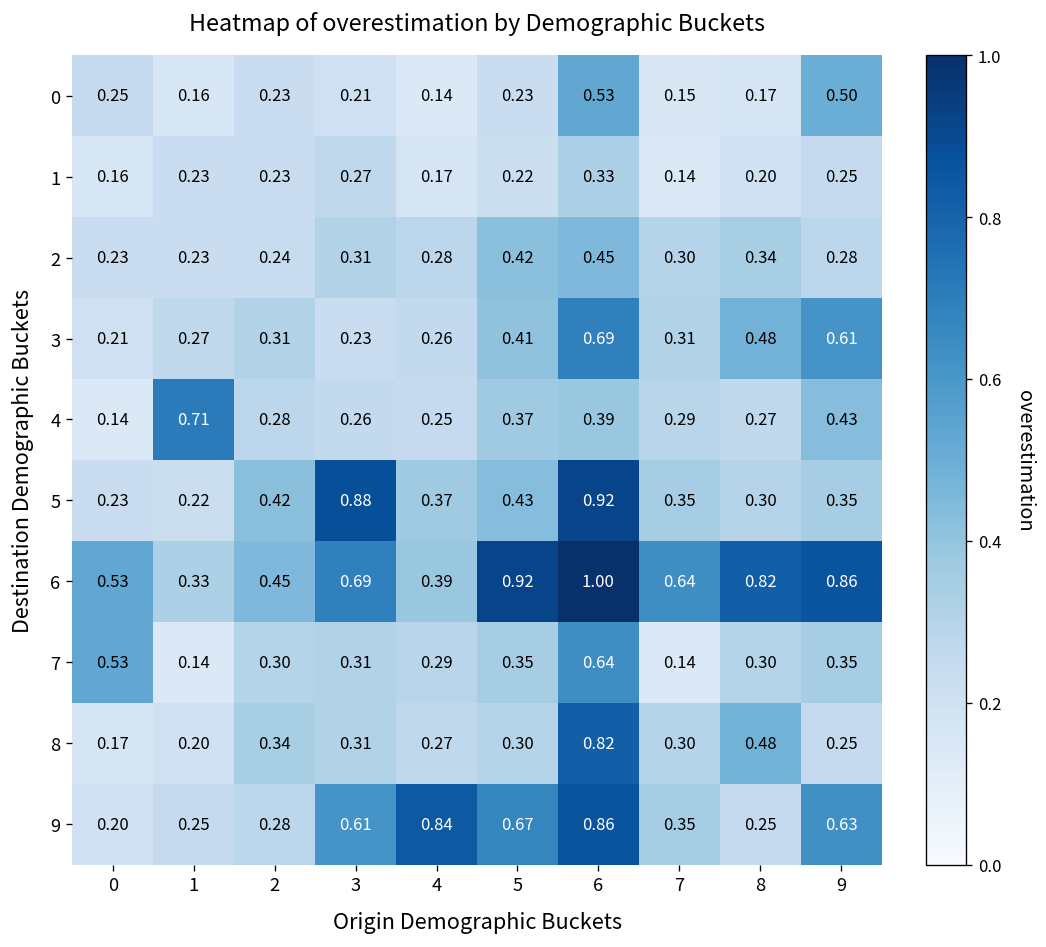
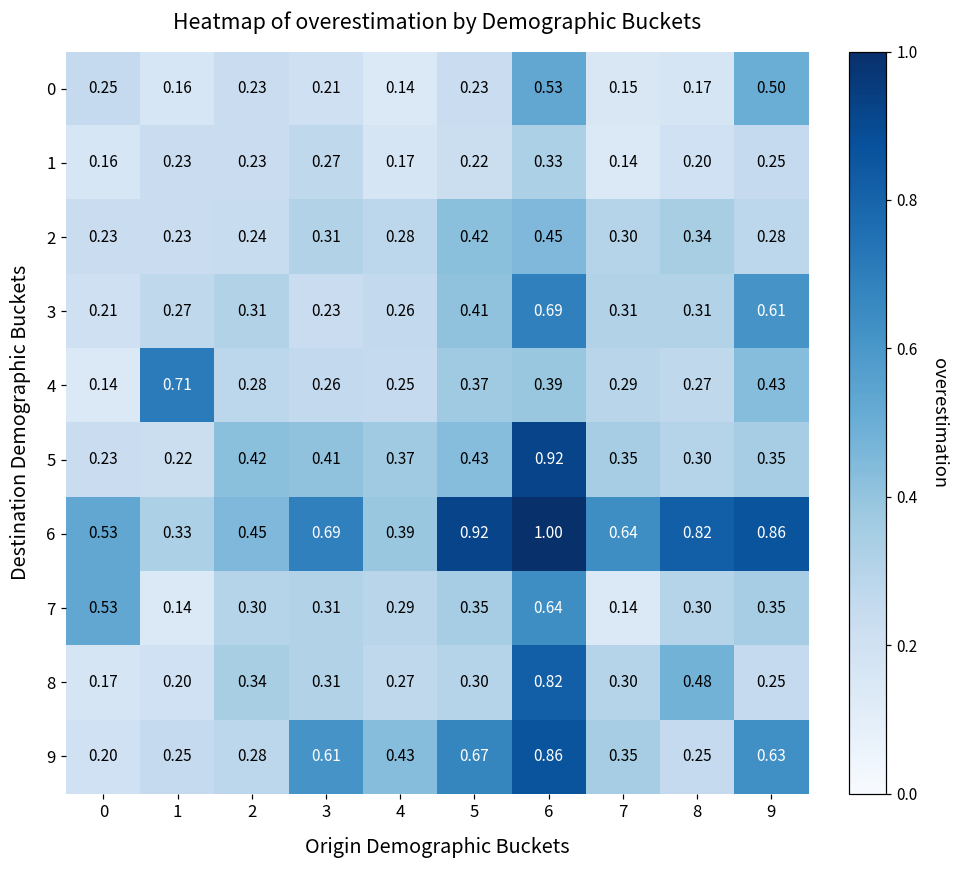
  {
    "0": {
      "0": 0.25,
      "1": 0.16,
      "2": 0.23,
      "3": 0.21,
      "4": 0.14,
      "5": 0.23,
      "6": 0.53,
      "7": 0.15,
      "8": 0.17,
      "9": 0.50
    },
    "1": {
      "0": 0.16,
      "1": 0.23,
      "2": 0.23,
      "3": 0.27,
      "4": 0.17,
      "5": 0.22,
      "6": 0.33,
      "7": 0.14,
      "8": 0.20,
      "9": 0.25
    },
    "2": {
      "0": 0.23,
      "1": 0.23,
      "2": 0.24,
      "3": 0.31,
      "4": 0.28,
      "5": 0.42,
      "6": 0.45,
      "7": 0.30,
      "8": 0.34,
      "9": 0.28
    },
    "3": {
      "0": 0.21,
      "1": 0.27,
      "2": 0.31,
      "3": 0.23,
      "4": 0.26,
      "5": 0.41,
      "6": 0.69,
      "7": 0.31,
-     "8": 0.48,
+     "8": 0.31,
      "9": 0.61
    },
    "4": {
      "0": 0.14,
      "1": 0.71,
      "2": 0.28,
      "3": 0.26,
      "4": 0.25,
      "5": 0.37,
      "6": 0.39,
      "7": 0.29,
      "8": 0.27,
      "9": 0.43
    },
    "5": {
      "0": 0.23,
      "1": 0.22,
      "2": 0.42,
-     "3": 0.88,
+     "3": 0.41,
      "4": 0.37,
      "5": 0.43,
      "6": 0.92,
      "7": 0.35,
      "8": 0.30,
      "9": 0.35
    },
    "6": {
      "0": 0.53,
      "1": 0.33,
      "2": 0.45,
      "3": 0.69,
      "4": 0.39,
      "5": 0.92,
      "6": 1.00,
      "7": 0.64,
      "8": 0.82,
      "9": 0.86
    },
    "7": {
      "0": 0.53,
      "1": 0.14,
      "2": 0.30,
      "3": 0.31,
      "4": 0.29,
      "5": 0.35,
      "6": 0.64,
      "7": 0.14,
      "8": 0.30,
      "9": 0.35
    },
    "8": {
      "0": 0.17,
      "1": 0.20,
      "2": 0.34,
      "3": 0.31,
      "4": 0.27,
      "5": 0.30,
      "6": 0.82,
      "7": 0.30,
      "8": 0.48,
      "9": 0.25
    },
    "9": {
      "0": 0.20,
      "1": 0.25,
      "2": 0.28,
      "3": 0.61,
-     "4": 0.84,
+     "4": 0.43,
      "5": 0.67,
      "6": 0.86,
      "7": 0.35,
      "8": 0.25,
      "9": 0.63
    }
  }
